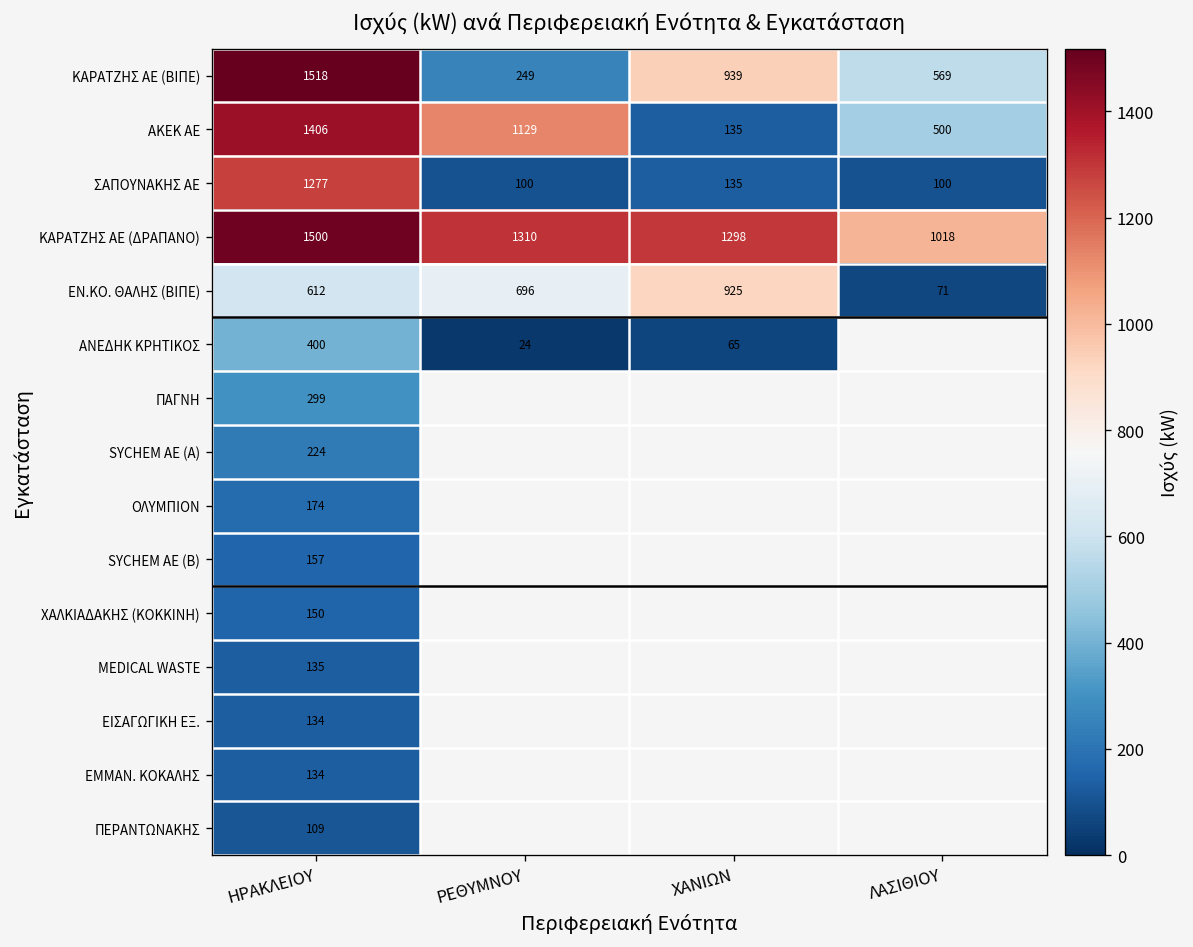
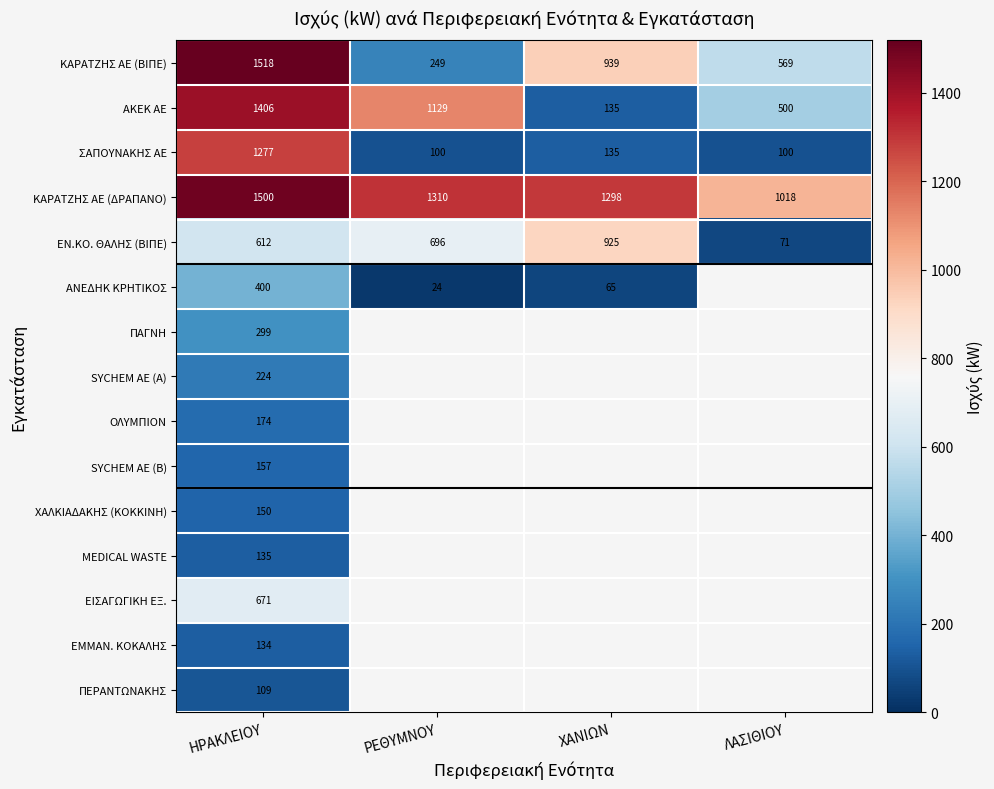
  {
    "ΚΑΡΑΤΖΗΣ ΑΕ (ΒΙΠΕ)": {
      "ΗΡΑΚΛΕΙΟΥ": 1518,
      "ΡΕΘΥΜΝΟΥ": 249,
      "ΧΑΝΙΩΝ": 939,
      "ΛΑΣΙΘΙΟΥ": 569
    },
    "ΑΚΕΚ ΑΕ": {
      "ΗΡΑΚΛΕΙΟΥ": 1406,
      "ΡΕΘΥΜΝΟΥ": 1129,
      "ΧΑΝΙΩΝ": 135,
      "ΛΑΣΙΘΙΟΥ": 500
    },
    "ΣΑΠΟΥΝΑΚΗΣ ΑΕ": {
      "ΗΡΑΚΛΕΙΟΥ": 1277,
      "ΡΕΘΥΜΝΟΥ": 100,
      "ΧΑΝΙΩΝ": 135,
      "ΛΑΣΙΘΙΟΥ": 100
    },
    "ΚΑΡΑΤΖΗΣ ΑΕ (ΔΡΑΠΑΝΟ)": {
      "ΗΡΑΚΛΕΙΟΥ": 1500,
      "ΡΕΘΥΜΝΟΥ": 1310,
      "ΧΑΝΙΩΝ": 1298,
      "ΛΑΣΙΘΙΟΥ": 1018
    },
    "ΕΝ.ΚΟ. ΘΑΛΗΣ (ΒΙΠΕ)": {
      "ΗΡΑΚΛΕΙΟΥ": 612,
      "ΡΕΘΥΜΝΟΥ": 696,
      "ΧΑΝΙΩΝ": 925,
      "ΛΑΣΙΘΙΟΥ": 71
    },
    "ΑΝΕΔΗΚ ΚΡΗΤΙΚΟΣ": {
      "ΗΡΑΚΛΕΙΟΥ": 400,
      "ΡΕΘΥΜΝΟΥ": 24,
      "ΧΑΝΙΩΝ": 65
    },
    "ΠΑΓΝΗ": {
      "ΗΡΑΚΛΕΙΟΥ": 299
    },
    "SYCHEM AE (Α)": {
      "ΗΡΑΚΛΕΙΟΥ": 224
    },
    "ΟΛΥΜΠΙΟΝ": {
      "ΗΡΑΚΛΕΙΟΥ": 174
    },
    "SYCHEM AE (Β)": {
      "ΗΡΑΚΛΕΙΟΥ": 157
    },
    "ΧΑΛΚΙΑΔΑΚΗΣ (ΚΟΚΚΙΝΗ)": {
      "ΗΡΑΚΛΕΙΟΥ": 150
    },
    "MEDICAL WASTE": {
      "ΗΡΑΚΛΕΙΟΥ": 135
    },
    "ΕΙΣΑΓΩΓΙΚΗ ΕΞ.": {
-     "ΗΡΑΚΛΕΙΟΥ": 134
+     "ΗΡΑΚΛΕΙΟΥ": 671
    },
    "ΕΜΜΑΝ. ΚΟΚΑΛΗΣ": {
      "ΗΡΑΚΛΕΙΟΥ": 134
    },
    "ΠΕΡΑΝΤΩΝΑΚΗΣ": {
      "ΗΡΑΚΛΕΙΟΥ": 109
    }
  }
